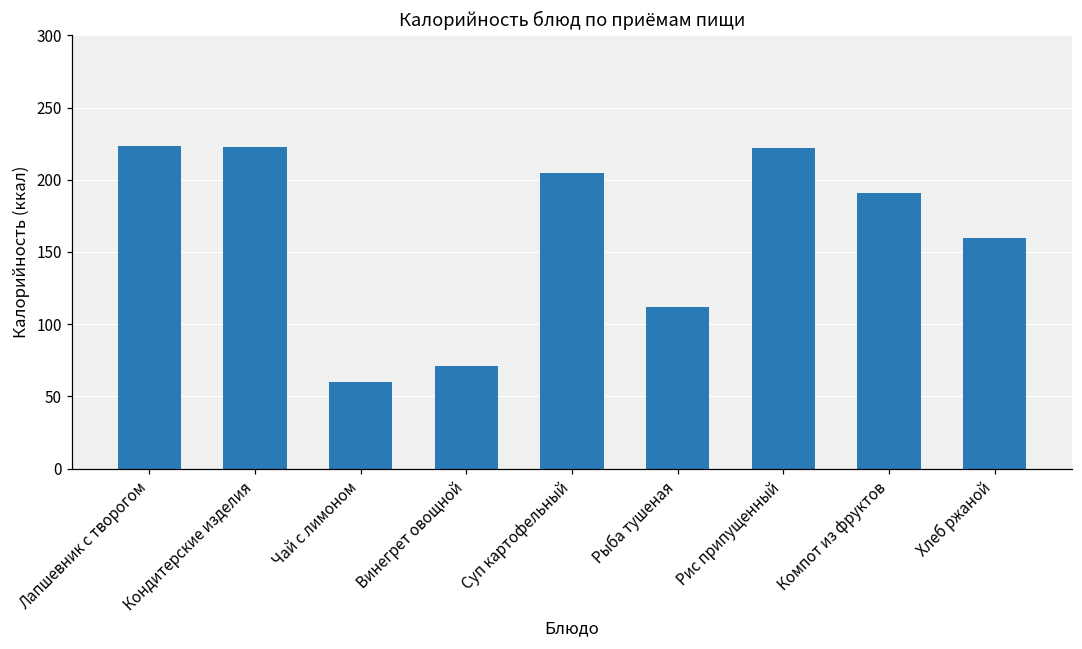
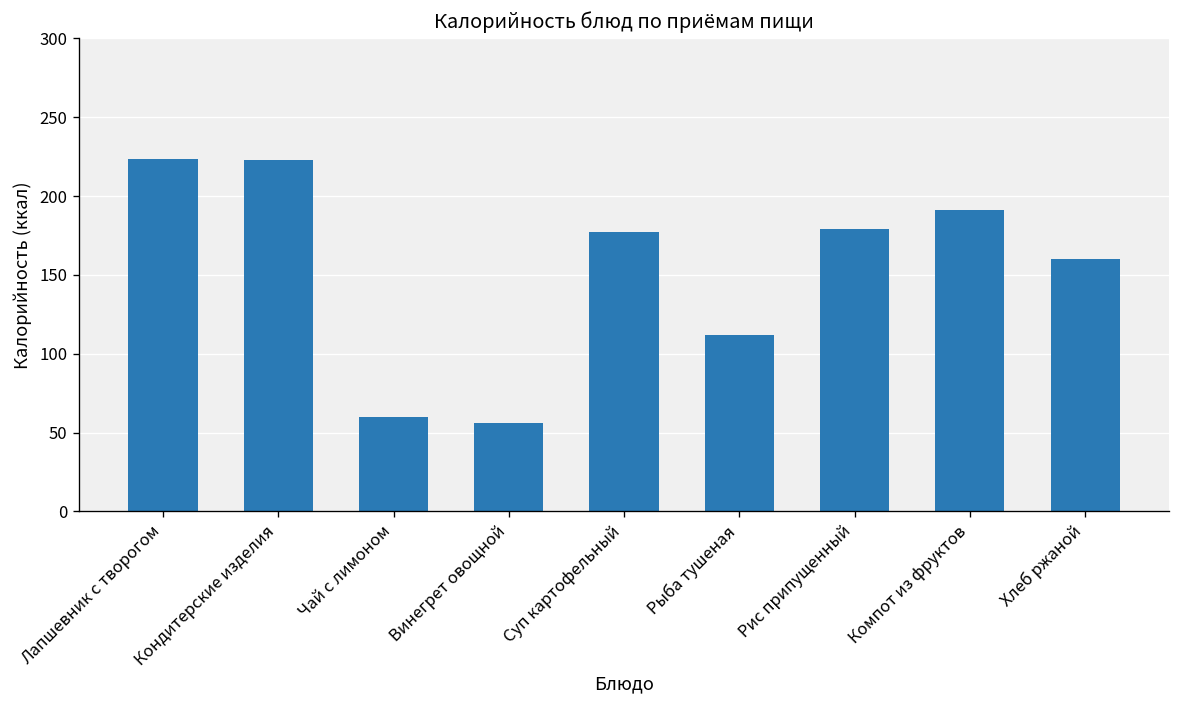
  {
    "Лапшевник с творогом": 224,
    "Кондитерские изделия": 223,
    "Чай с лимоном": 60,
-   "Винегрет овощной": 71,
-   "Суп картофельный": 205,
+   "Винегрет овощной": 56,
+   "Суп картофельный": 177,
    "Рыба тушеная": 112,
-   "Рис припущенный": 222,
+   "Рис припущенный": 179,
    "Компот из фруктов": 191,
    "Хлеб ржаной": 160
  }
